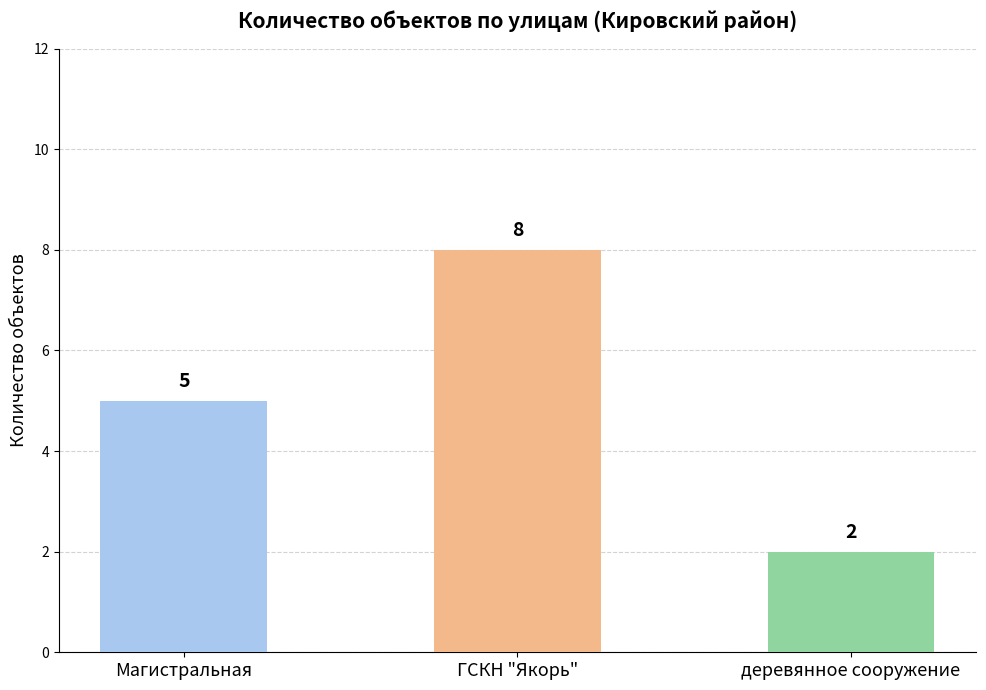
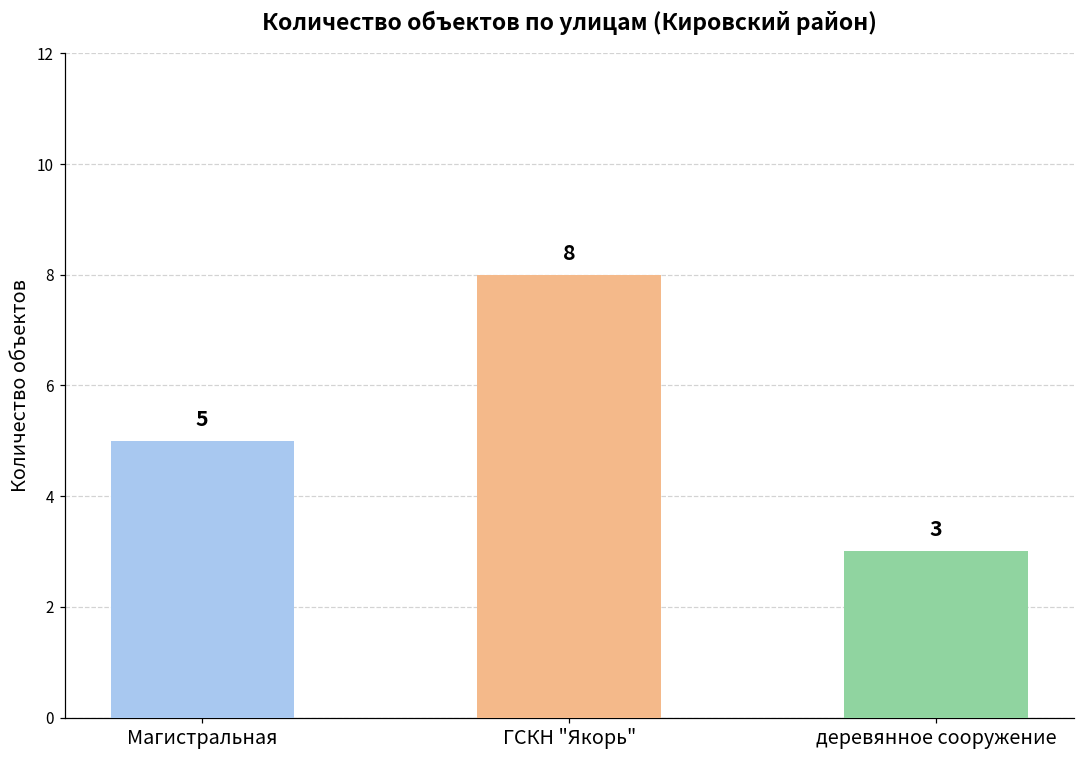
  {
    "Магистральная": 5,
    "ГСКН \"Якорь\"": 8,
-   "деревянное сооружение": 2
+   "деревянное сооружение": 3
  }
